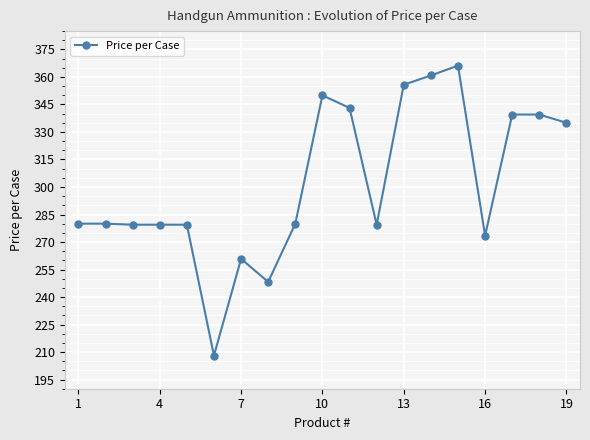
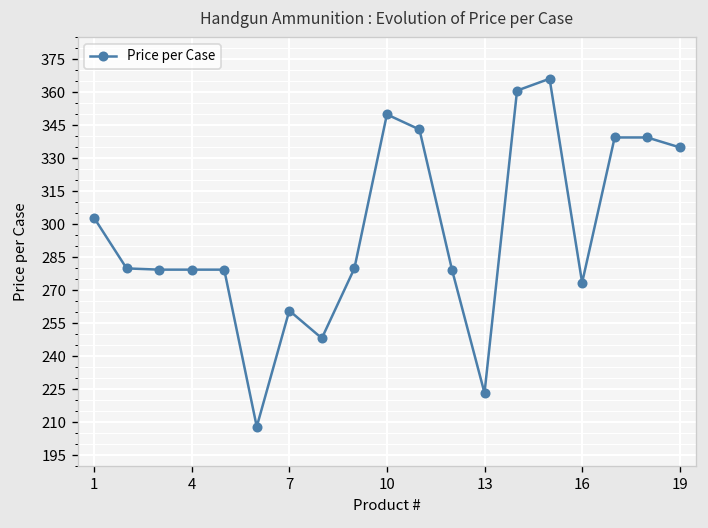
  {
-   "1": 280,
+   "1": 303,
    "4": 279,
    "7": 261,
    "10": 350,
-   "13": 356,
+   "13": 223,
    "16": 274,
    "19": 335
  }
